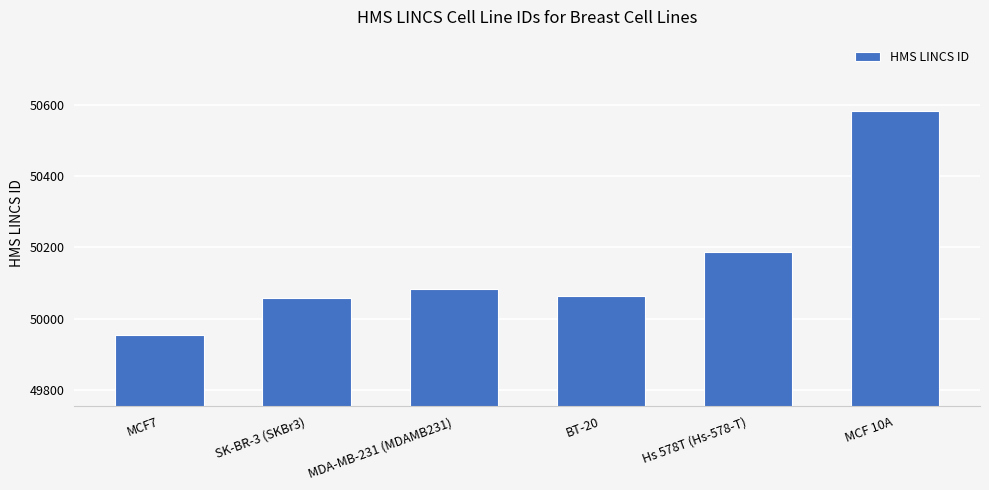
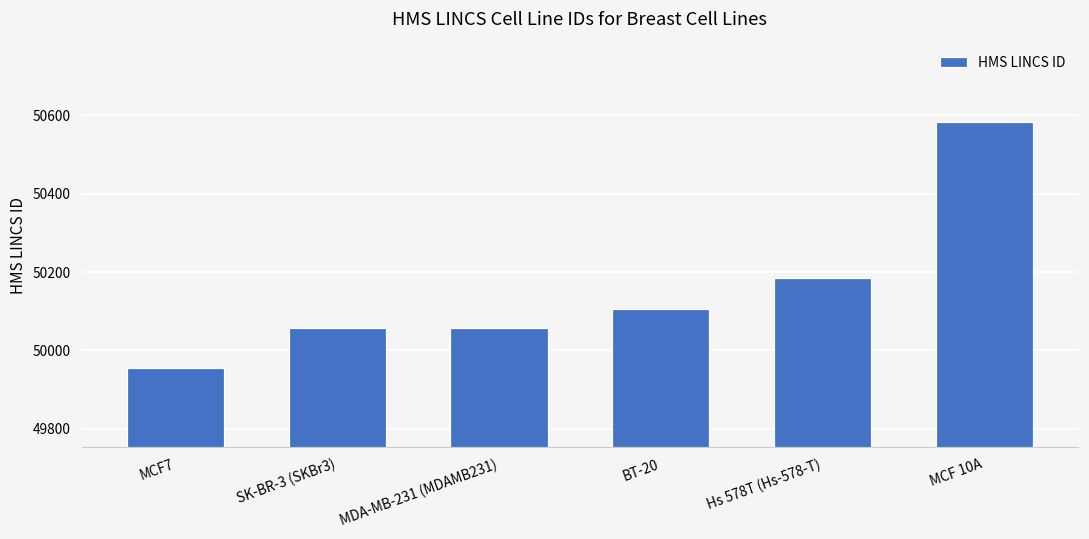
  {
    "MCF7": 49950,
    "SK-BR-3 (SKBr3)": 50060,
-   "MDA-MB-231 (MDAMB231)": 50080,
-   "BT-20": 50060,
+   "MDA-MB-231 (MDAMB231)": 50060,
+   "BT-20": 50110,
    "Hs 578T (Hs-578-T)": 50190,
    "MCF 10A": 50580
  }
